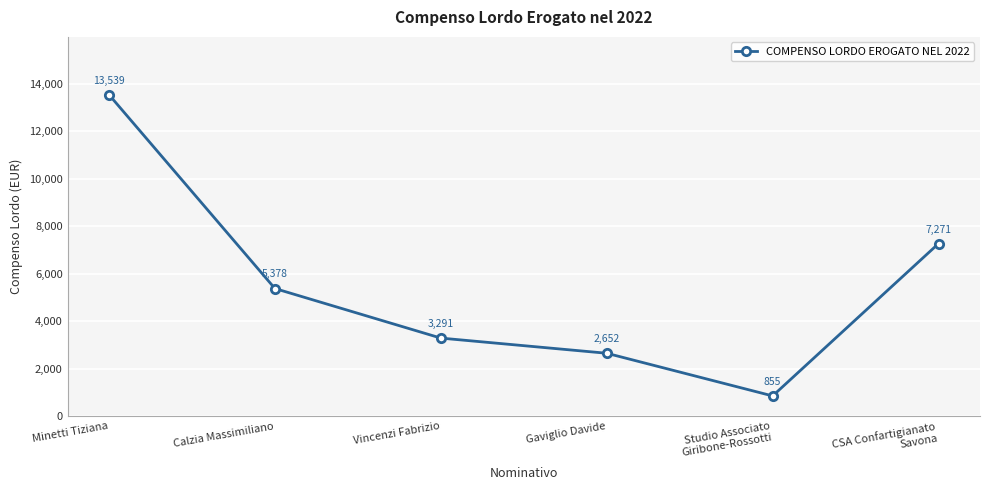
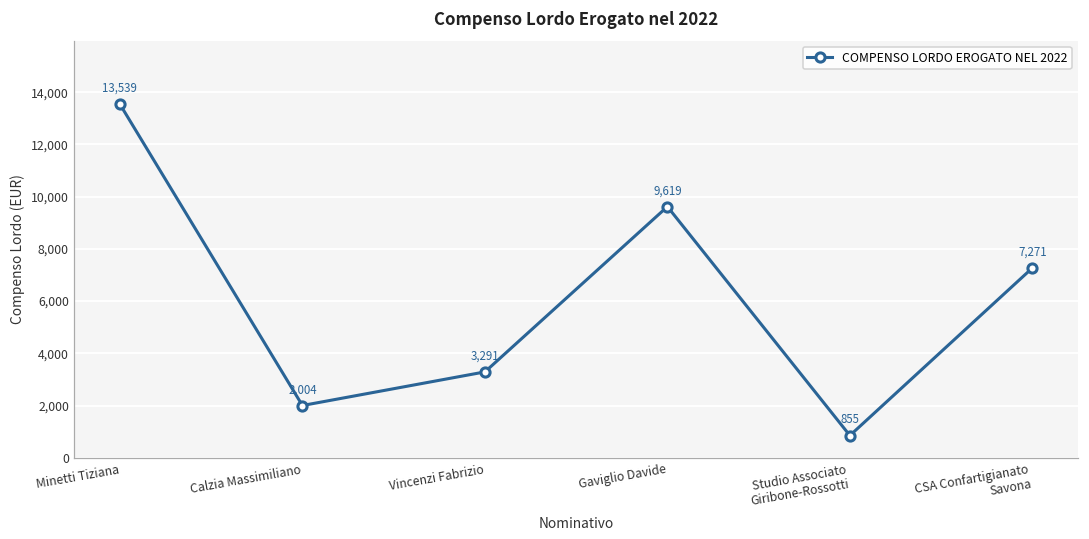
  {
    "Minetti Tiziana": "13,539",
-   "Calzia Massimiliano": "5,378",
+   "Calzia Massimiliano": "2,004",
    "Vincenzi Fabrizio": "3,291",
-   "Gaviglio Davide": "2,652",
+   "Gaviglio Davide": "9,619",
    "Studio Associato Giribone-Rossotti": "855",
    "CSA Confartigianato Savona": "7,271"
  }
